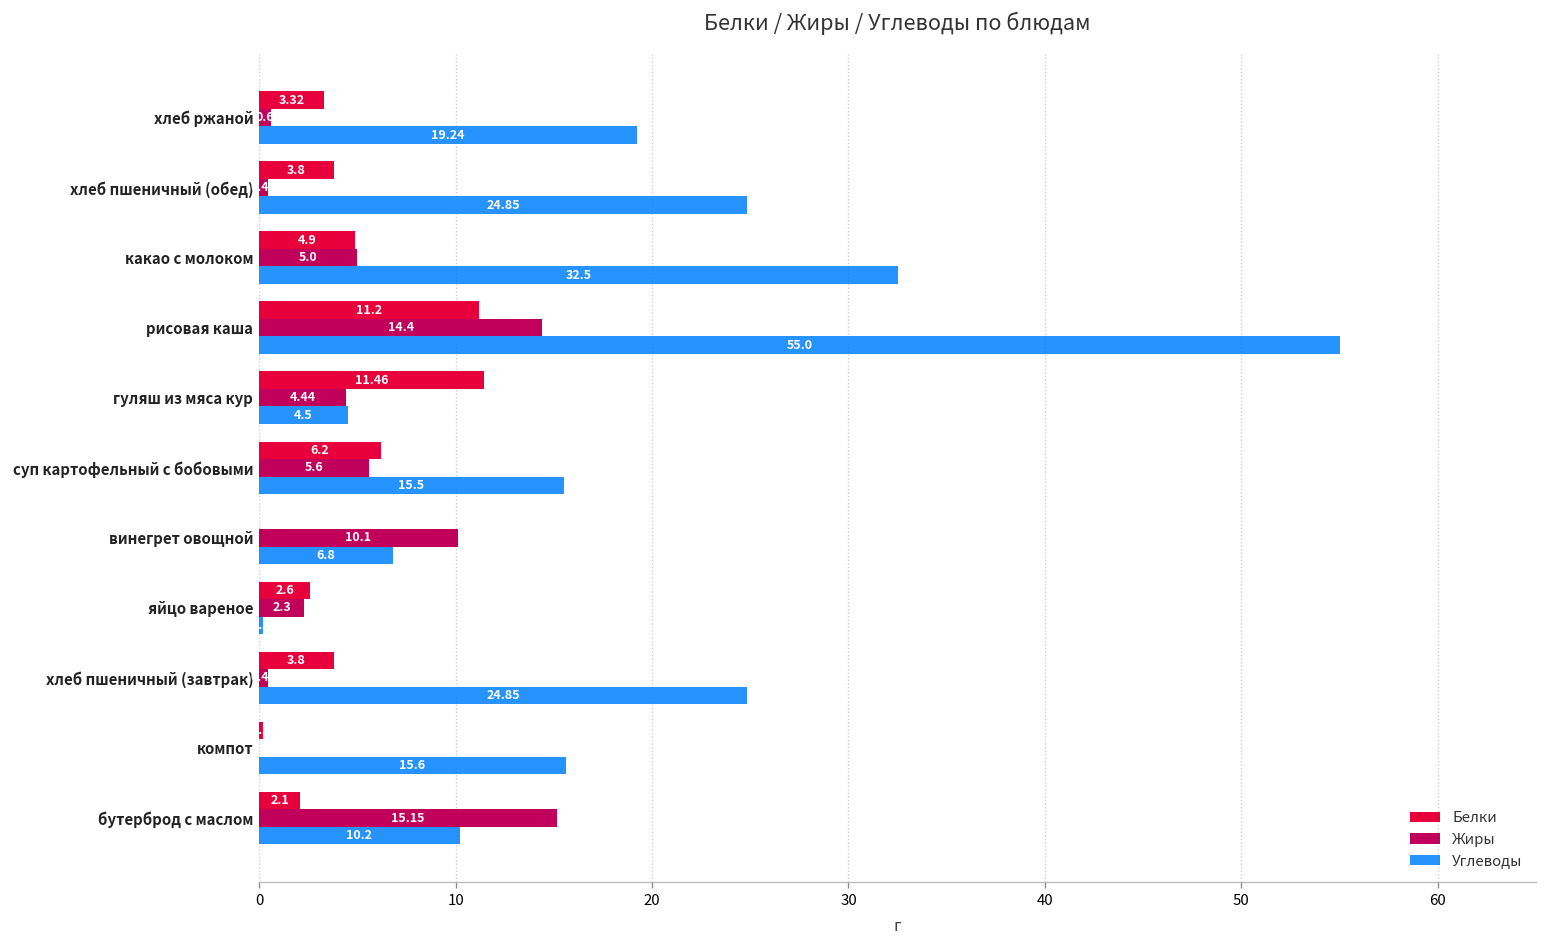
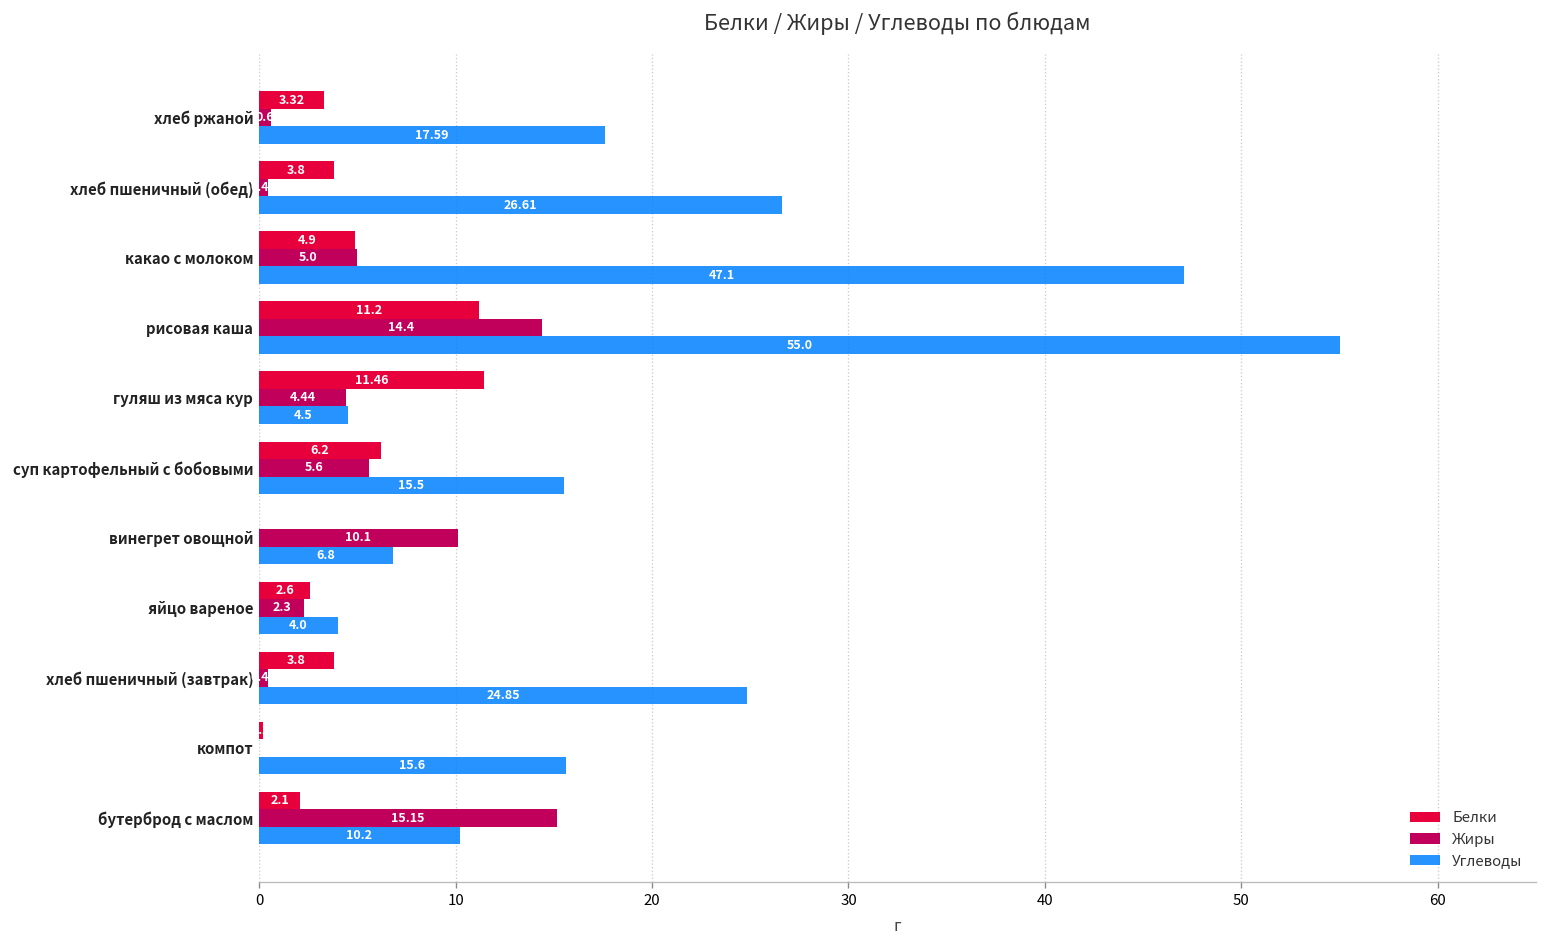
  {
    "Углеводы": {
-     "хлеб ржаной": 19.24,
-     "хлеб пшеничный (обед)": 24.85,
-     "какао с молоком": 32.5,
+     "хлеб ржаной": 17.59,
+     "хлеб пшеничный (обед)": 26.61,
+     "какао с молоком": 47.1,
      "рисовая каша": 55.0,
      "гуляш из мяса кур": 4.5,
      "суп картофельный с бобовыми": 15.5,
      "винегрет овощной": 6.8,
-     "яйцо вареное": 0.2,
+     "яйцо вареное": 4.0,
      "хлеб пшеничный (завтрак)": 24.85,
      "компот": 15.6,
      "бутерброд с маслом": 10.2
    }
  }
